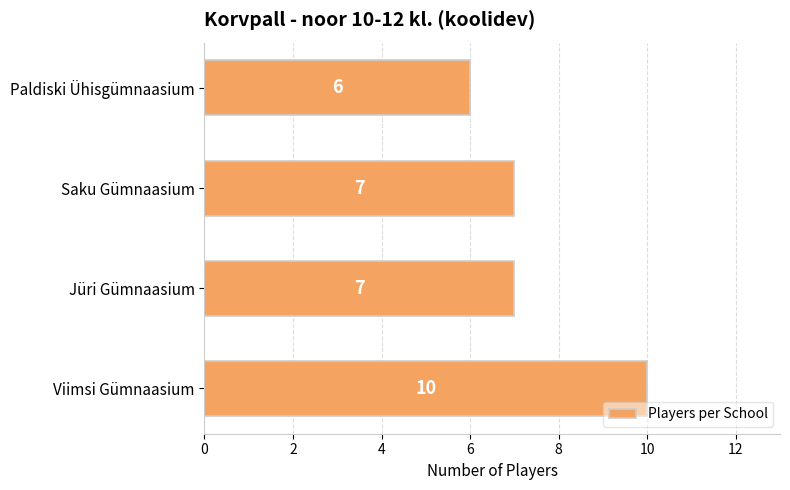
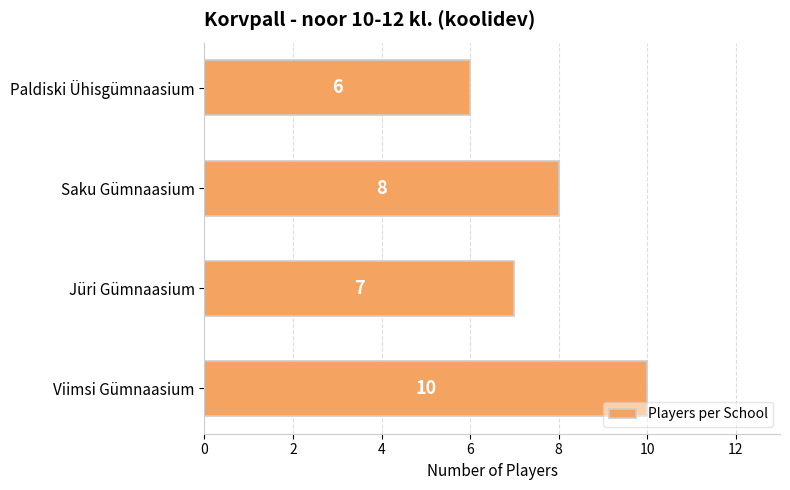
  {
    "Paldiski Ühisgümnaasium": 6,
-   "Saku Gümnaasium": 7,
+   "Saku Gümnaasium": 8,
    "Jüri Gümnaasium": 7,
    "Viimsi Gümnaasium": 10
  }
